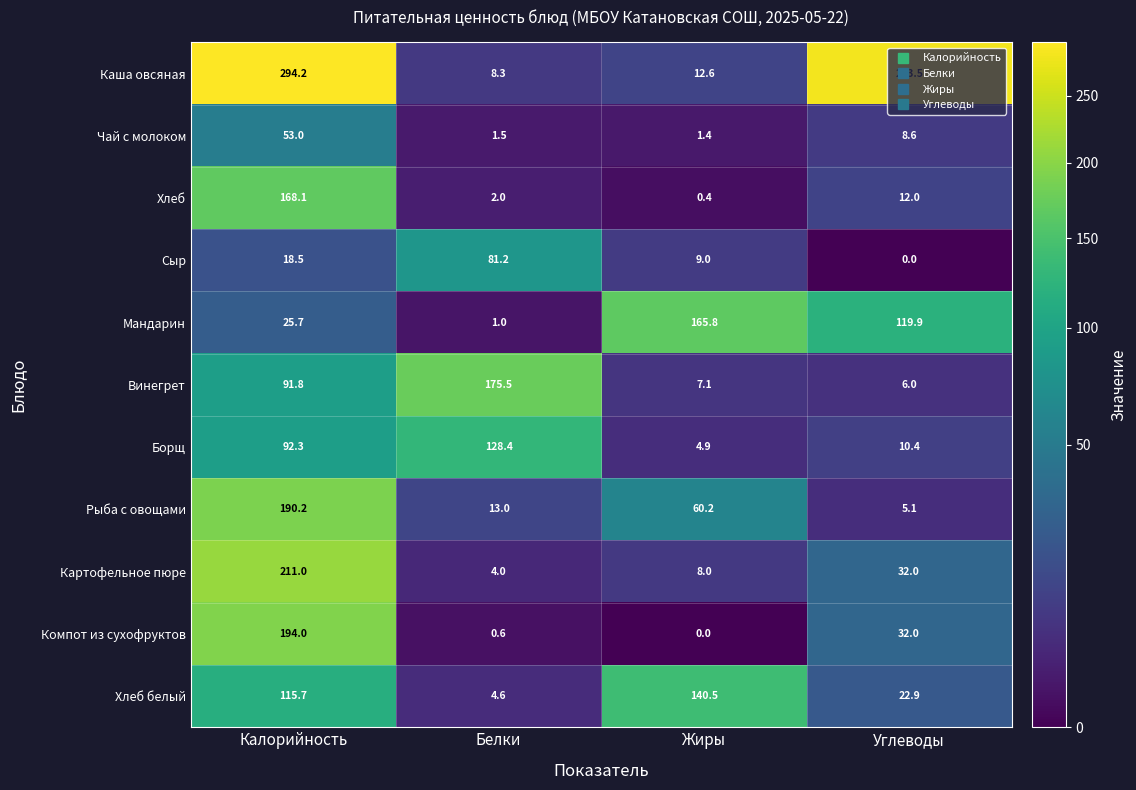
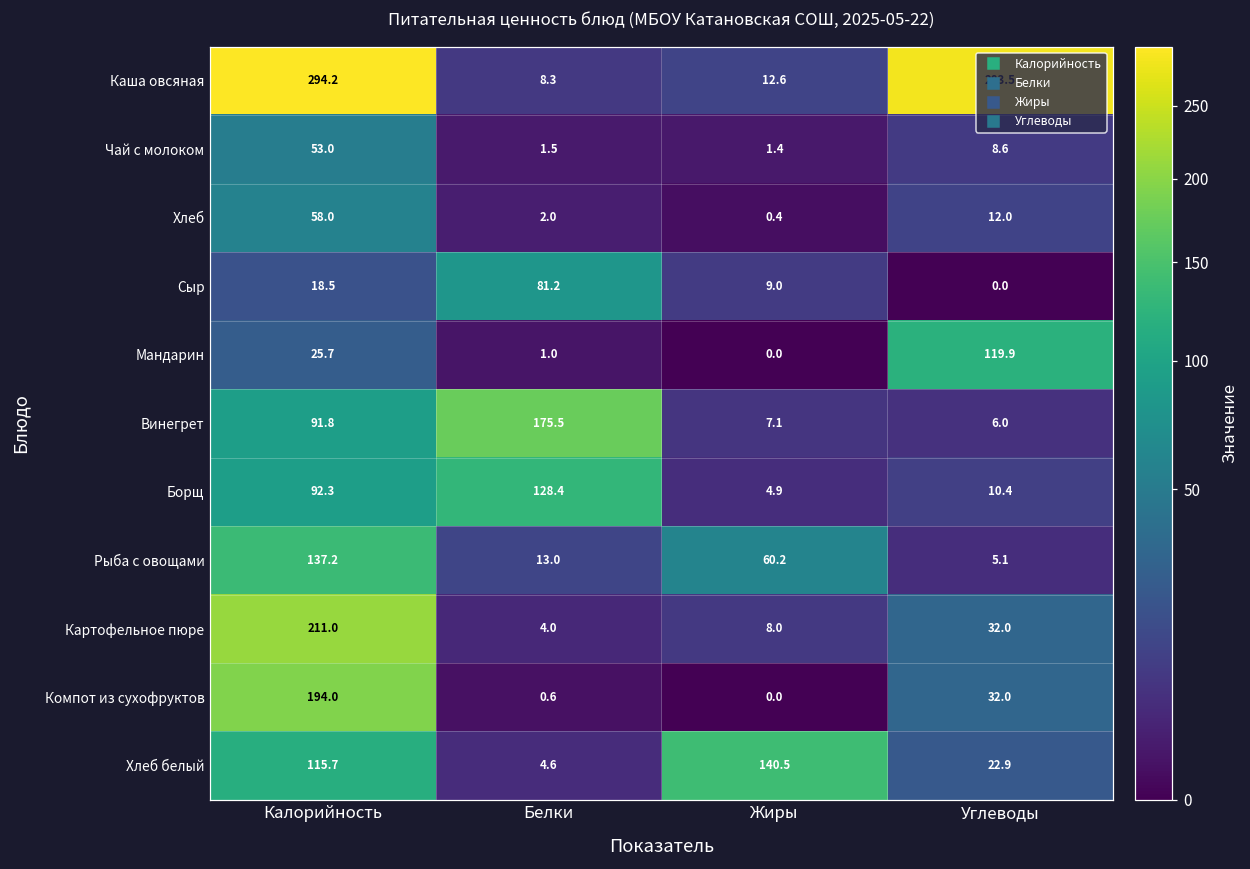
  {
    "Каша овсяная": {
      "Калорийность": 294.2,
      "Белки": 8.3,
      "Жиры": 12.6
    },
    "Чай с молоком": {
      "Калорийность": 53.0,
      "Белки": 1.5,
      "Жиры": 1.4,
      "Углеводы": 8.6
    },
    "Хлеб": {
-     "Калорийность": 168.1,
+     "Калорийность": 58.0,
      "Белки": 2.0,
      "Жиры": 0.4,
      "Углеводы": 12.0
    },
    "Сыр": {
      "Калорийность": 18.5,
      "Белки": 81.2,
      "Жиры": 9.0,
      "Углеводы": 0.0
    },
    "Мандарин": {
      "Калорийность": 25.7,
      "Белки": 1.0,
-     "Жиры": 165.8,
+     "Жиры": 0.0,
      "Углеводы": 119.9
    },
    "Винегрет": {
      "Калорийность": 91.8,
      "Белки": 175.5,
      "Жиры": 7.1,
      "Углеводы": 6.0
    },
    "Борщ": {
      "Калорийность": 92.3,
      "Белки": 128.4,
      "Жиры": 4.9,
      "Углеводы": 10.4
    },
    "Рыба с овощами": {
-     "Калорийность": 190.2,
+     "Калорийность": 137.2,
      "Белки": 13.0,
      "Жиры": 60.2,
      "Углеводы": 5.1
    },
    "Картофельное пюре": {
      "Калорийность": 211.0,
      "Белки": 4.0,
      "Жиры": 8.0,
      "Углеводы": 32.0
    },
    "Компот из сухофруктов": {
      "Калорийность": 194.0,
      "Белки": 0.6,
      "Жиры": 0.0,
      "Углеводы": 32.0
    },
    "Хлеб белый": {
      "Калорийность": 115.7,
      "Белки": 4.6,
      "Жиры": 140.5,
      "Углеводы": 22.9
    }
  }
